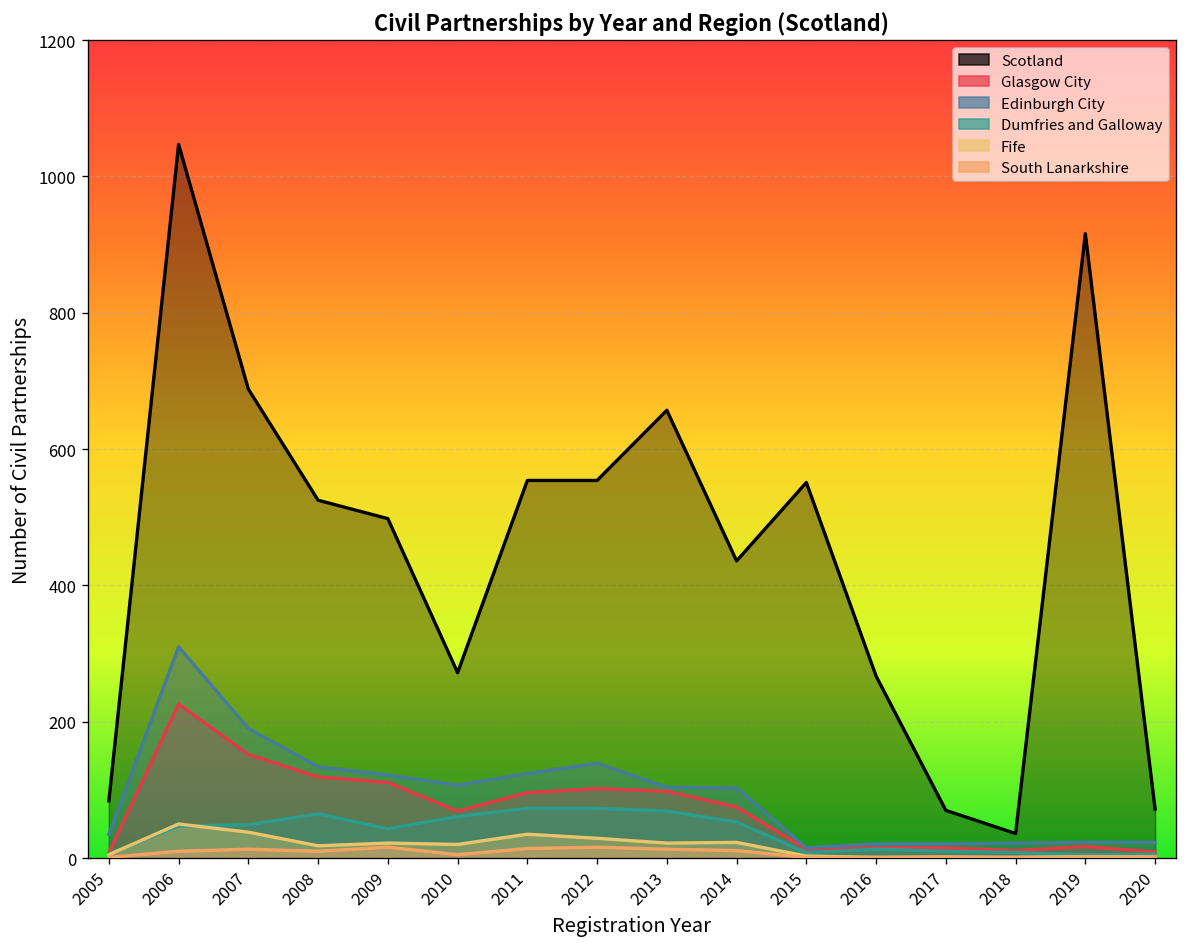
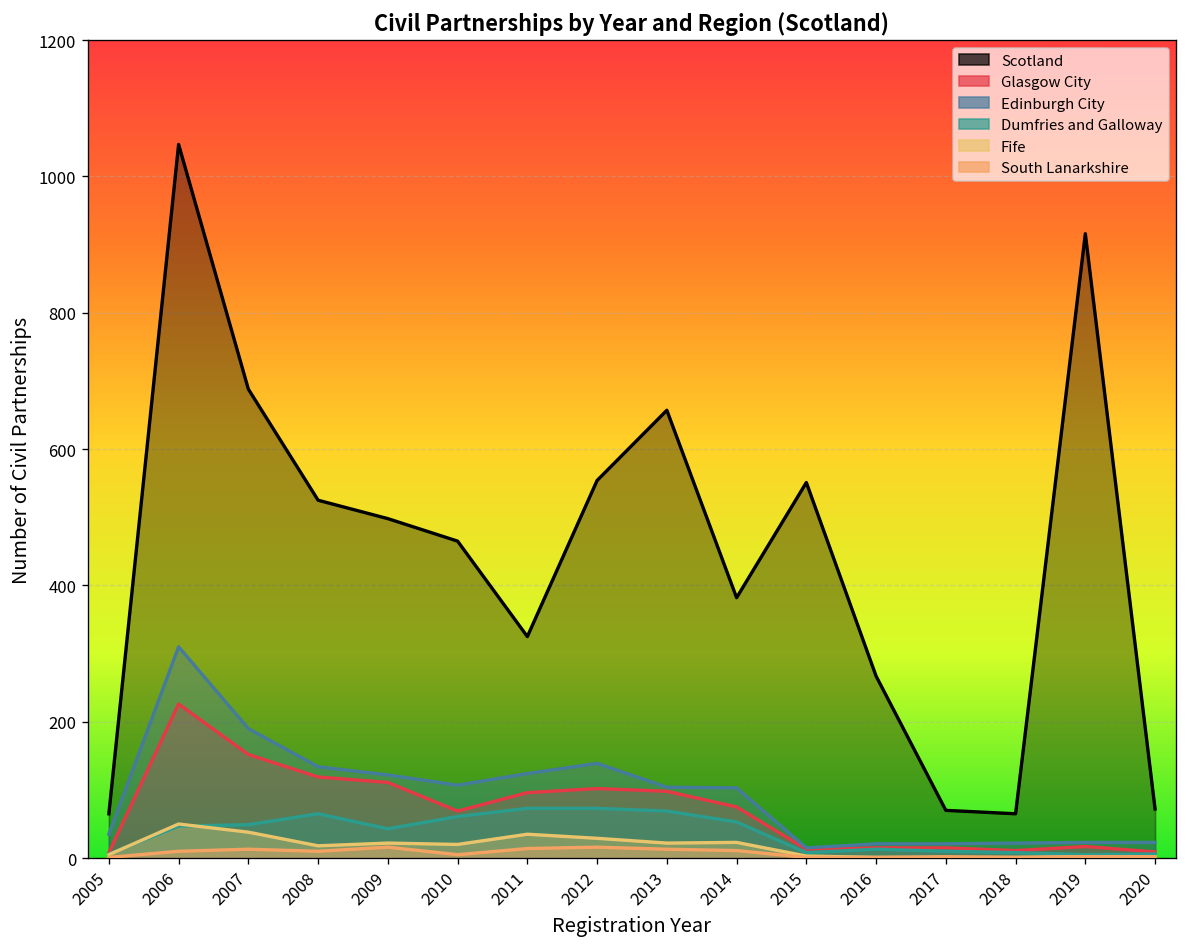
  {
    "Scotland": {
-     "2005": 80,
+     "2005": 70,
      "2006": 1050,
      "2007": 690,
      "2008": 530,
      "2009": 500,
-     "2010": 270,
-     "2011": 550,
+     "2010": 470,
+     "2011": 330,
      "2012": 550,
      "2013": 660,
-     "2014": 440,
+     "2014": 380,
      "2015": 550,
      "2016": 270,
      "2017": 70,
-     "2018": 40,
+     "2018": 70,
      "2019": 920,
      "2020": 70
    }
  }
